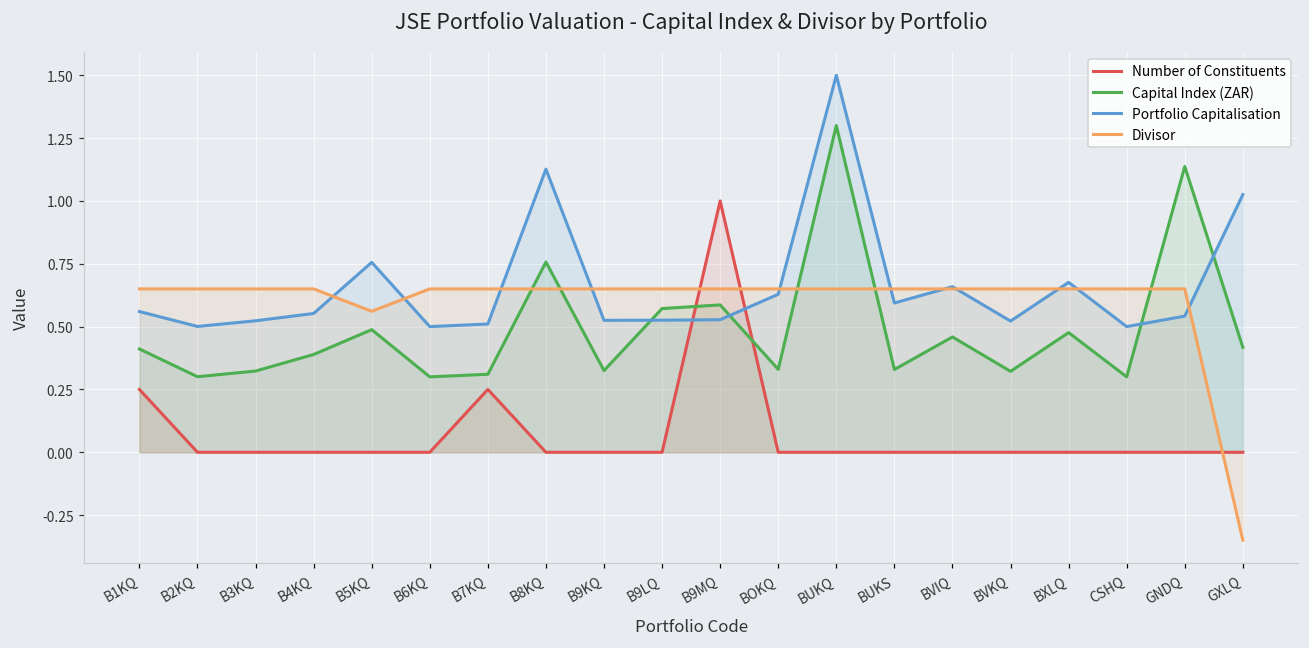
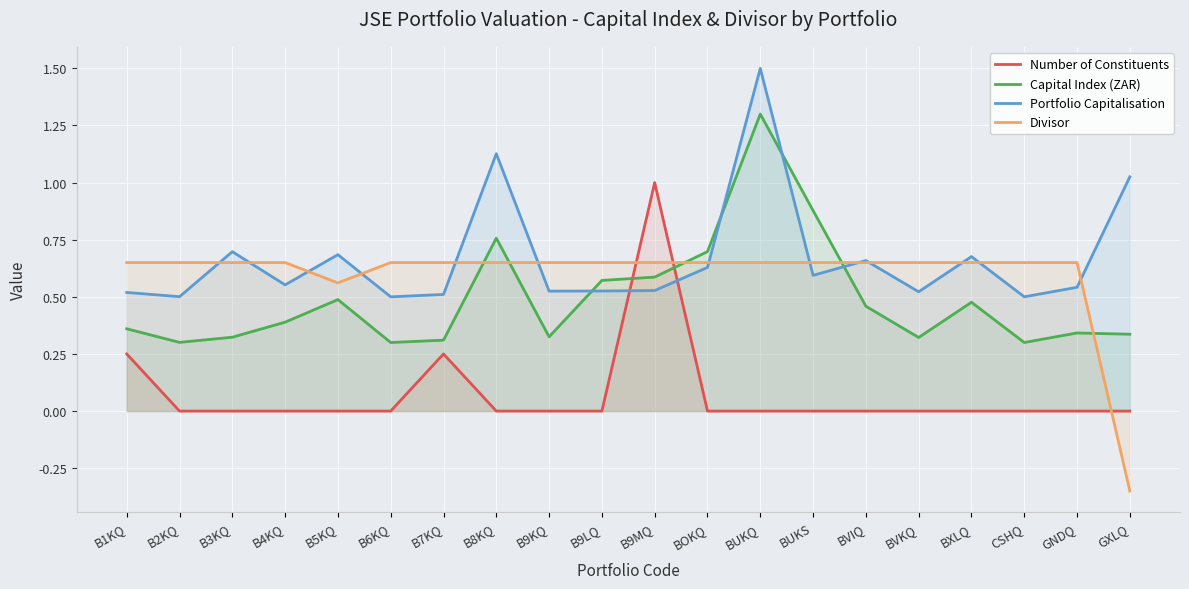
  {
    "Number of Constituents": {
      "B1KQ": 0.25,
      "B2KQ": 0.00,
      "B3KQ": 0.00,
      "B4KQ": 0.00,
      "B5KQ": 0.00,
      "B6KQ": 0.00,
      "B7KQ": 0.25,
      "B8KQ": 0.00,
      "B9KQ": 0.00,
      "B9LQ": 0.00,
      "B9MQ": 1.00,
      "BOKQ": 0.00,
      "BUKQ": 0.00,
      "BUKS": 0.00,
      "BVIQ": 0.00,
      "BVKQ": 0.00,
      "BXLQ": 0.00,
      "CSHQ": 0.00,
      "GNDQ": 0.00
    },
    "Capital Index (ZAR)": {
-     "B1KQ": 0.41,
+     "B1KQ": 0.36,
      "B2KQ": 0.30,
      "B3KQ": 0.32,
      "B4KQ": 0.39,
      "B5KQ": 0.49,
      "B6KQ": 0.30,
      "B7KQ": 0.31,
      "B8KQ": 0.76,
      "B9KQ": 0.32,
      "B9LQ": 0.57,
      "B9MQ": 0.59,
-     "BOKQ": 0.33,
+     "BOKQ": 0.70,
      "BUKQ": 1.30,
-     "BUKS": 0.33,
+     "BUKS": 0.88,
      "BVIQ": 0.46,
      "BVKQ": 0.32,
      "BXLQ": 0.48,
      "CSHQ": 0.30,
-     "GNDQ": 1.14,
-     "GXLQ": 0.42
+     "GNDQ": 0.34,
+     "GXLQ": 0.34
    },
    "Portfolio Capitalisation": {
-     "B1KQ": 0.56,
+     "B1KQ": 0.52,
      "B2KQ": 0.50,
-     "B3KQ": 0.52,
+     "B3KQ": 0.70,
      "B4KQ": 0.55,
-     "B5KQ": 0.76,
+     "B5KQ": 0.68,
      "B6KQ": 0.50,
      "B7KQ": 0.51,
      "B8KQ": 1.13,
      "B9KQ": 0.52,
      "B9LQ": 0.53,
      "B9MQ": 0.53,
      "BOKQ": 0.63,
      "BUKQ": 1.50,
      "BUKS": 0.59,
      "BVKQ": 0.52,
      "BXLQ": 0.68,
      "CSHQ": 0.50,
      "GNDQ": 0.54,
      "GXLQ": 1.03
    }
  }
